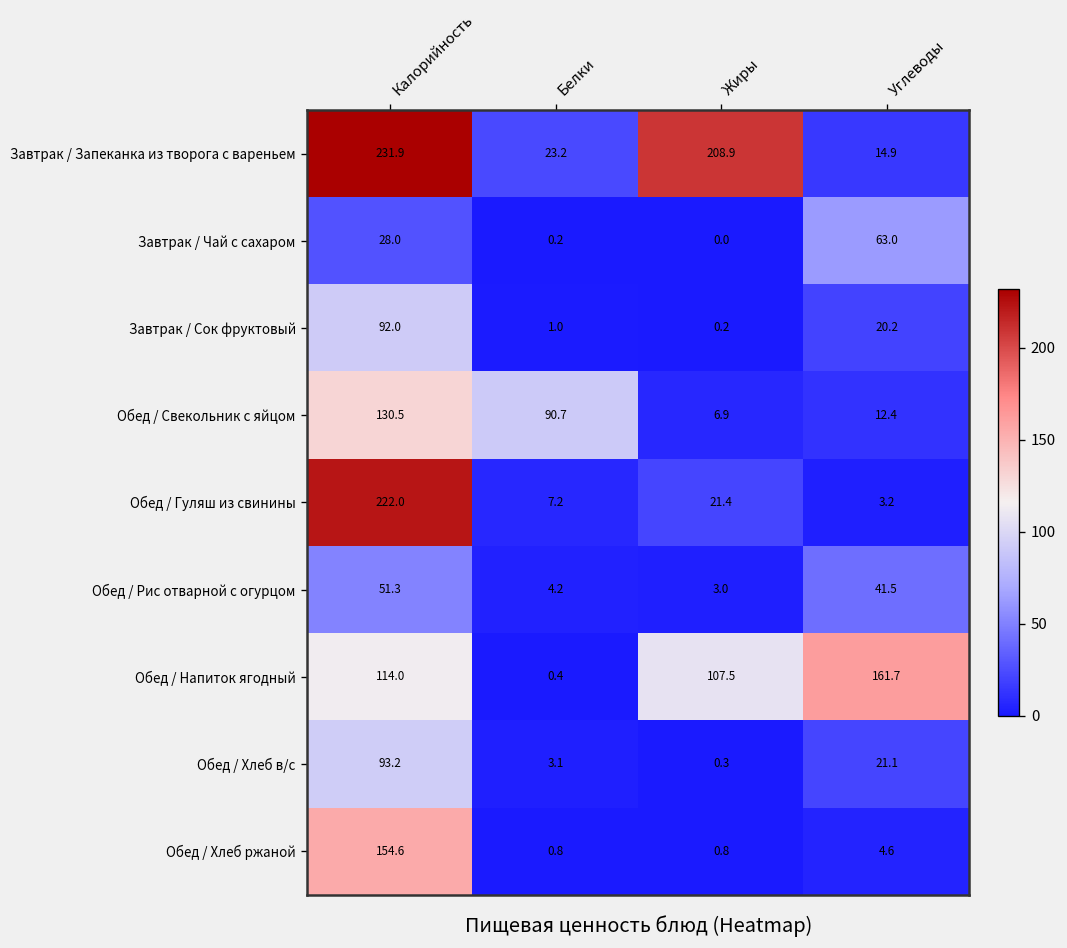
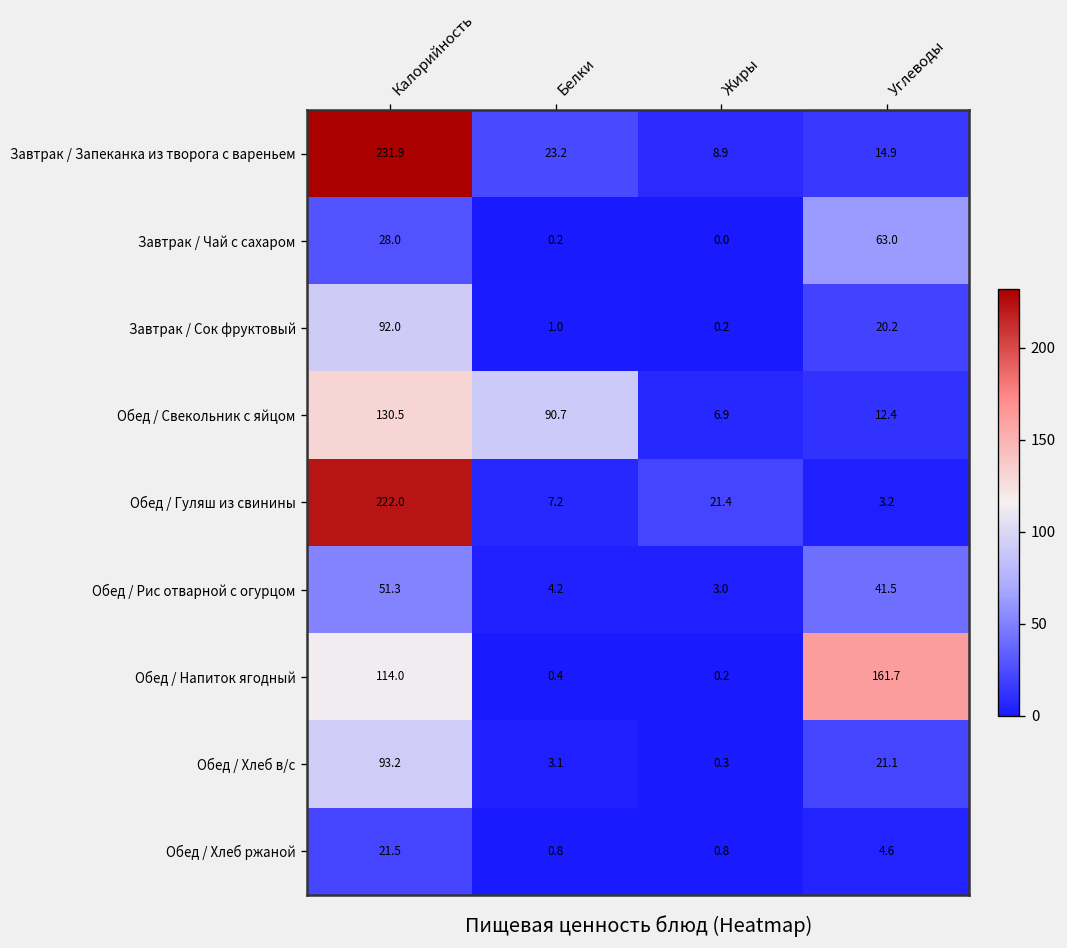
  {
    "Завтрак / Запеканка из творога с вареньем": {
      "Калорийность": 231.9,
      "Белки": 23.2,
-     "Жиры": 208.9,
+     "Жиры": 8.9,
      "Углеводы": 14.9
    },
    "Завтрак / Чай с сахаром": {
      "Калорийность": 28.0,
      "Белки": 0.2,
      "Жиры": 0.0,
      "Углеводы": 63.0
    },
    "Завтрак / Сок фруктовый": {
      "Калорийность": 92.0,
      "Белки": 1.0,
      "Жиры": 0.2,
      "Углеводы": 20.2
    },
    "Обед / Свекольник с яйцом": {
      "Калорийность": 130.5,
      "Белки": 90.7,
      "Жиры": 6.9,
      "Углеводы": 12.4
    },
    "Обед / Гуляш из свинины": {
      "Калорийность": 222.0,
      "Белки": 7.2,
      "Жиры": 21.4,
      "Углеводы": 3.2
    },
    "Обед / Рис отварной с огурцом": {
      "Калорийность": 51.3,
      "Белки": 4.2,
      "Жиры": 3.0,
      "Углеводы": 41.5
    },
    "Обед / Напиток ягодный": {
      "Калорийность": 114.0,
      "Белки": 0.4,
-     "Жиры": 107.5,
+     "Жиры": 0.2,
      "Углеводы": 161.7
    },
    "Обед / Хлеб в/с": {
      "Калорийность": 93.2,
      "Белки": 3.1,
      "Жиры": 0.3,
      "Углеводы": 21.1
    },
    "Обед / Хлеб ржаной": {
-     "Калорийность": 154.6,
+     "Калорийность": 21.5,
      "Белки": 0.8,
      "Жиры": 0.8,
      "Углеводы": 4.6
    }
  }
